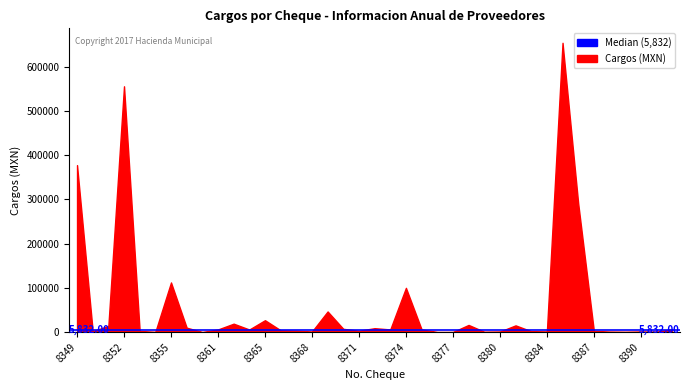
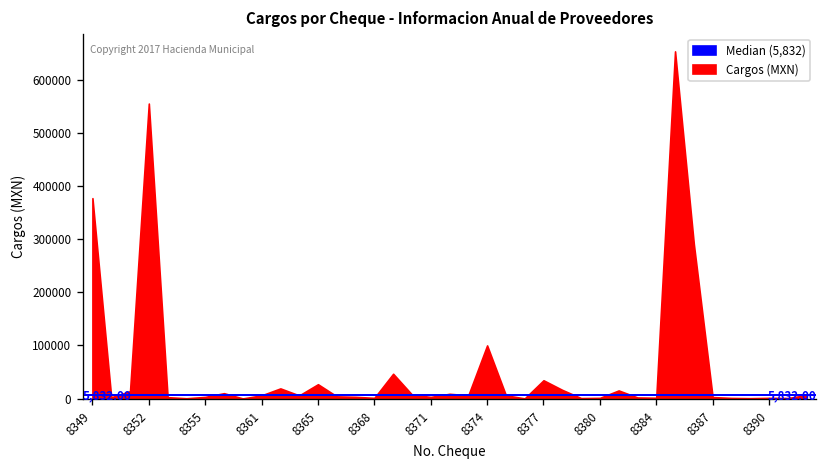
  {
    "8349": 380000,
    "8352": 560000,
-   "8355": 110000,
+   "8355": 0,
    "8361": 10000,
    "8365": 30000,
    "8374": 100000,
-   "8377": 0
+   "8377": 30000
  }
